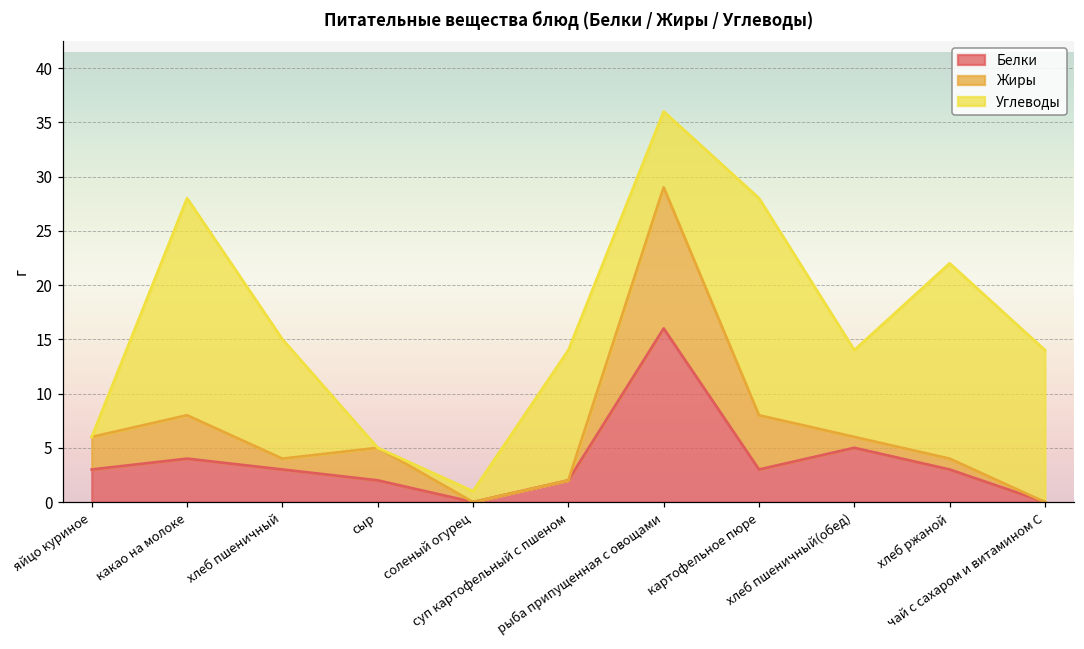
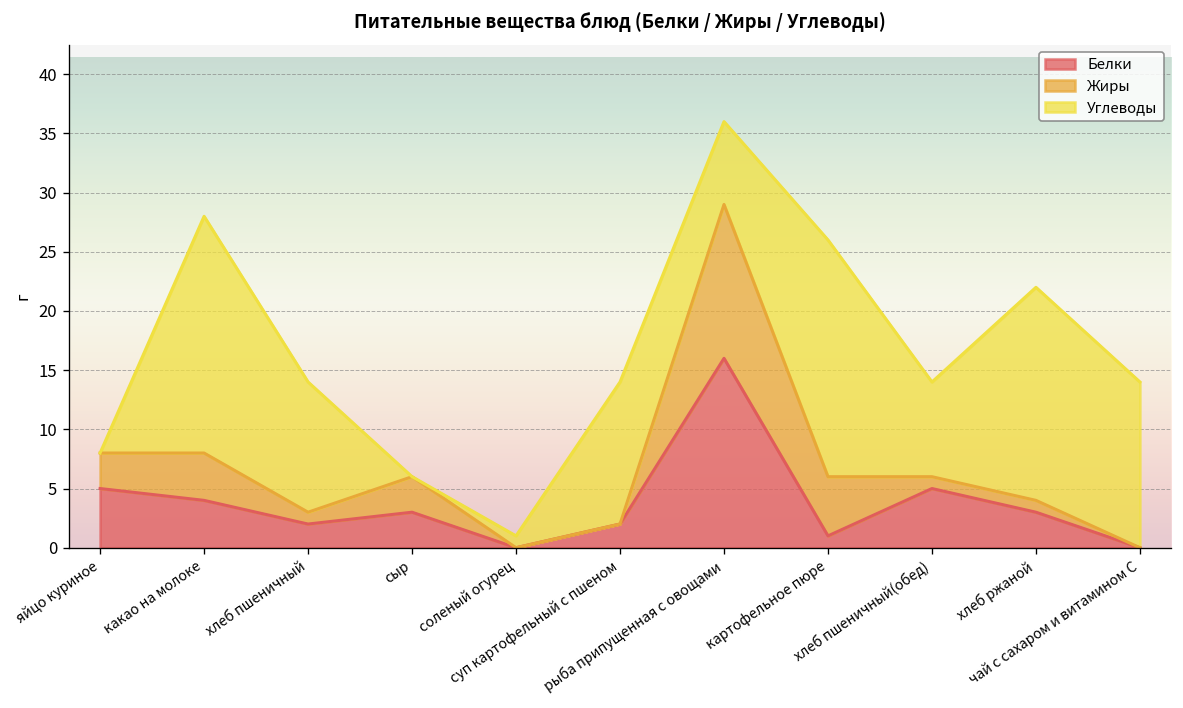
  {
    "Белки": {
-     "яйцо куриное": 3,
+     "яйцо куриное": 5,
      "какао на молоке": 4,
-     "хлеб пшеничный": 3,
-     "сыр": 2,
+     "хлеб пшеничный": 2,
+     "сыр": 3,
      "рыба припущенная с овощами": 16,
-     "картофельное пюре": 3,
+     "картофельное пюре": 1,
      "хлеб пшеничный(обед)": 5,
      "хлеб ржаной": 3
    }
  }
